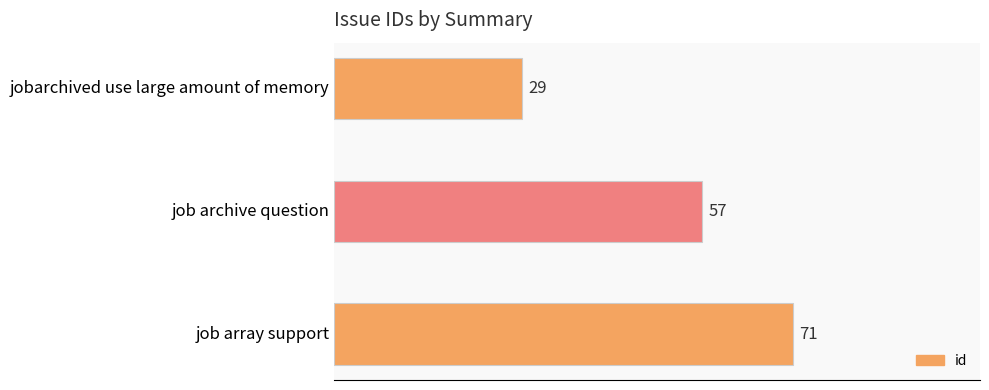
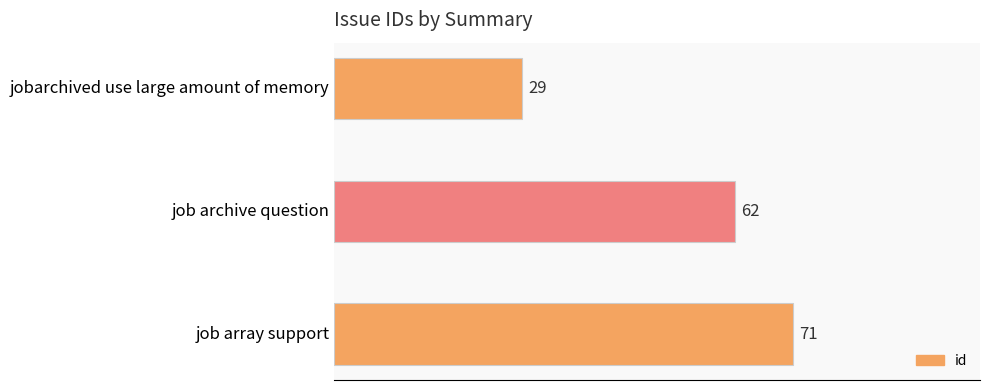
  {
    "jobarchived use large amount of memory": 29,
-   "job archive question": 57,
+   "job archive question": 62,
    "job array support": 71
  }
